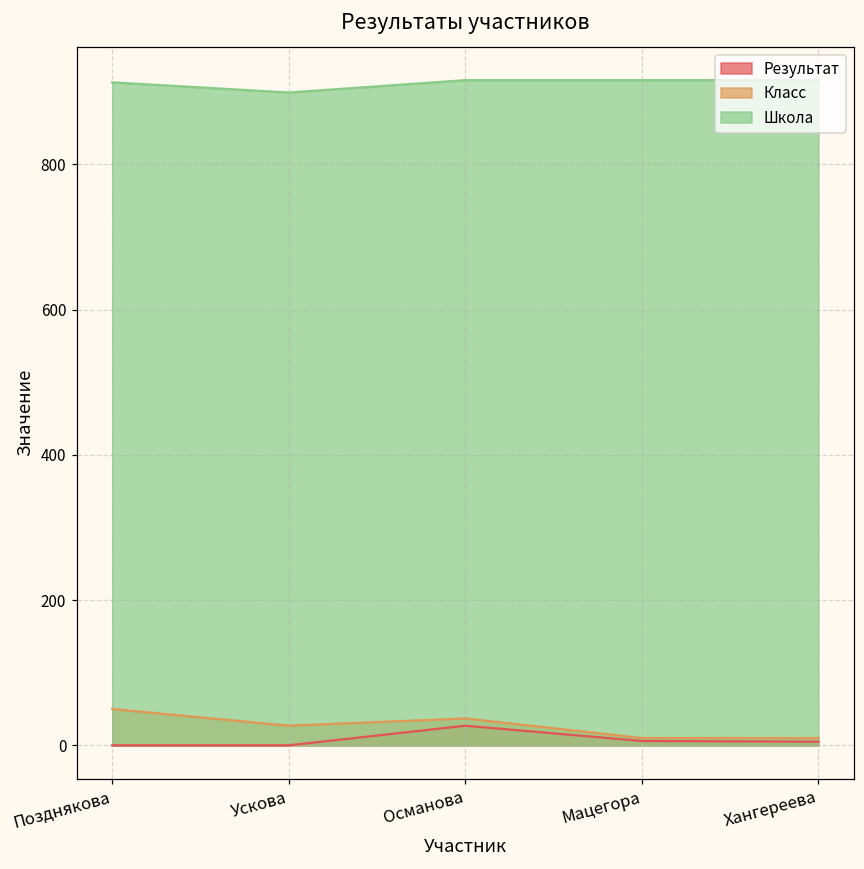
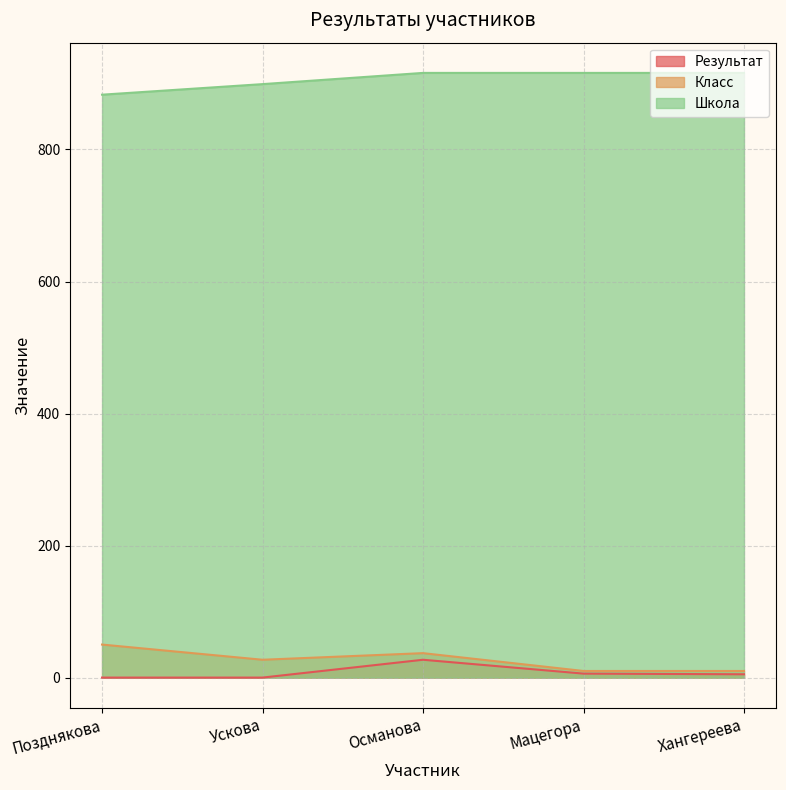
  {
    "Результат": {
      "Позднякова": 0,
      "Ускова": 0,
      "Османова": 30,
      "Мацегора": 10,
      "Хангереева": 10
    },
    "Класс": {
      "Позднякова": 50,
      "Ускова": 30,
      "Османова": 40,
      "Мацегора": 10,
      "Хангереева": 10
    },
    "Школа": {
-     "Позднякова": 910,
+     "Позднякова": 880,
      "Ускова": 900,
      "Османова": 920,
      "Мацегора": 920
    }
  }
